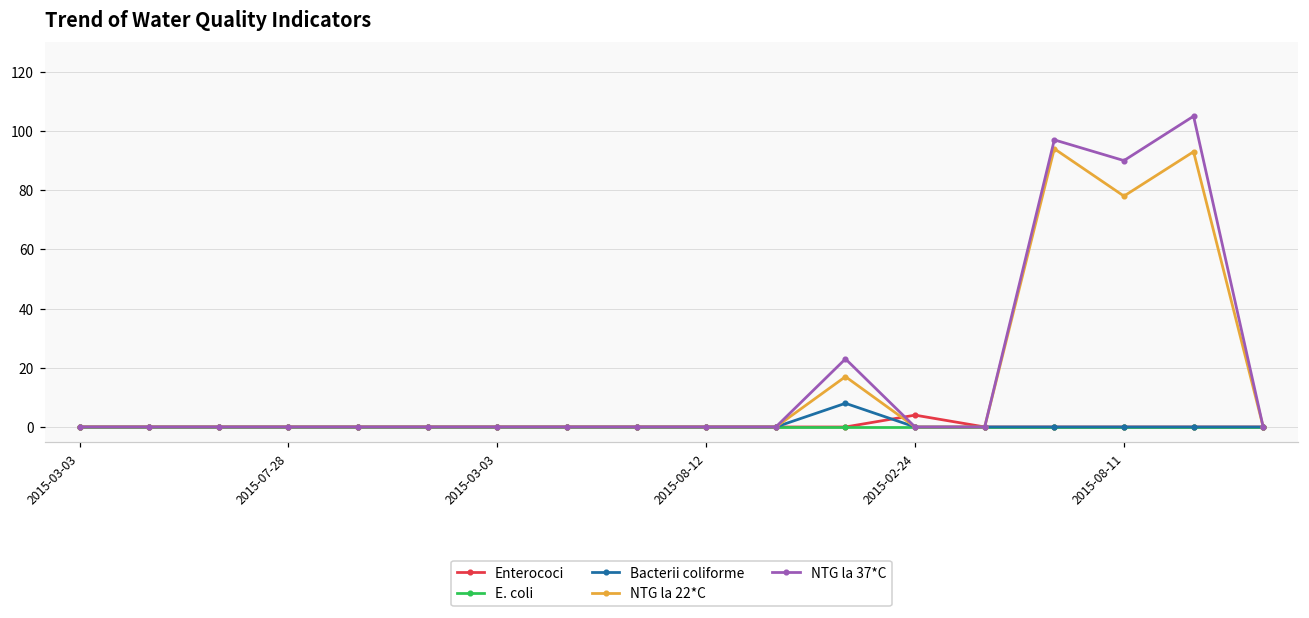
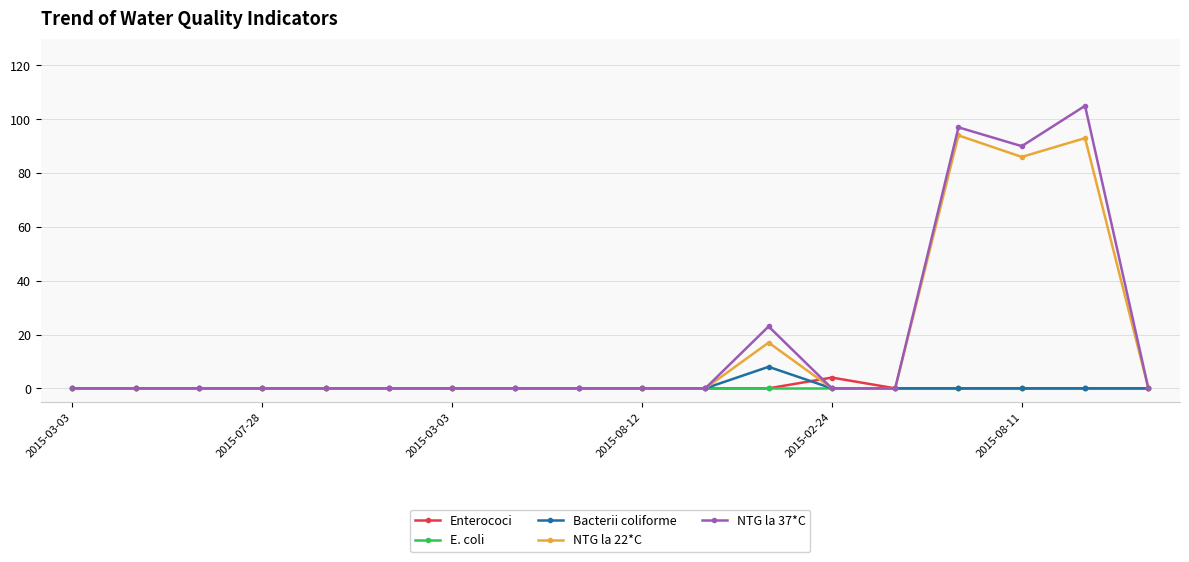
  {
    "Enterococi": {
      "2015-02-24": 4
    },
    "NTG la 22*C": {
-     "2015-08-11": 78
+     "2015-08-11": 86
    },
    "NTG la 37*C": {
      "2015-08-11": 90
    }
  }
